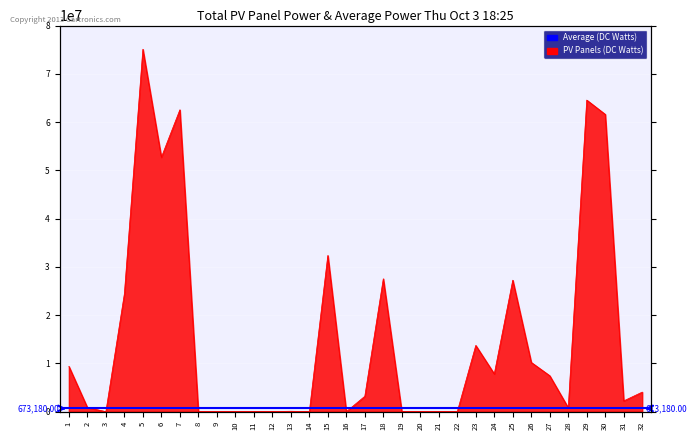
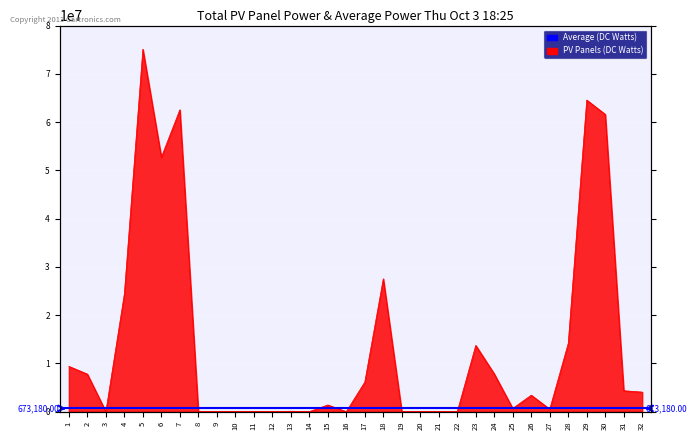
  {
    "1": 9000000,
-   "2": 1000000,
+   "2": 8000000,
    "3": 0,
    "4": 24000000,
    "5": 75000000,
    "6": 53000000,
    "7": 63000000,
    "8": 0,
    "9": 0,
    "10": 0,
    "11": 0,
    "12": 0,
    "13": 0,
    "14": 0,
-   "15": 32000000,
+   "15": 1000000,
    "16": 0,
-   "17": 3000000,
+   "17": 6000000,
    "18": 28000000,
    "19": 0,
    "20": 0,
    "21": 0,
    "22": 0,
    "23": 14000000,
    "24": 8000000,
-   "25": 27000000,
-   "26": 10000000,
-   "27": 7000000,
-   "28": 1000000,
+   "25": 1000000,
+   "26": 3000000,
+   "27": 1000000,
+   "28": 14000000,
    "29": 65000000,
    "30": 62000000,
-   "31": 2000000
+   "31": 4000000
  }
